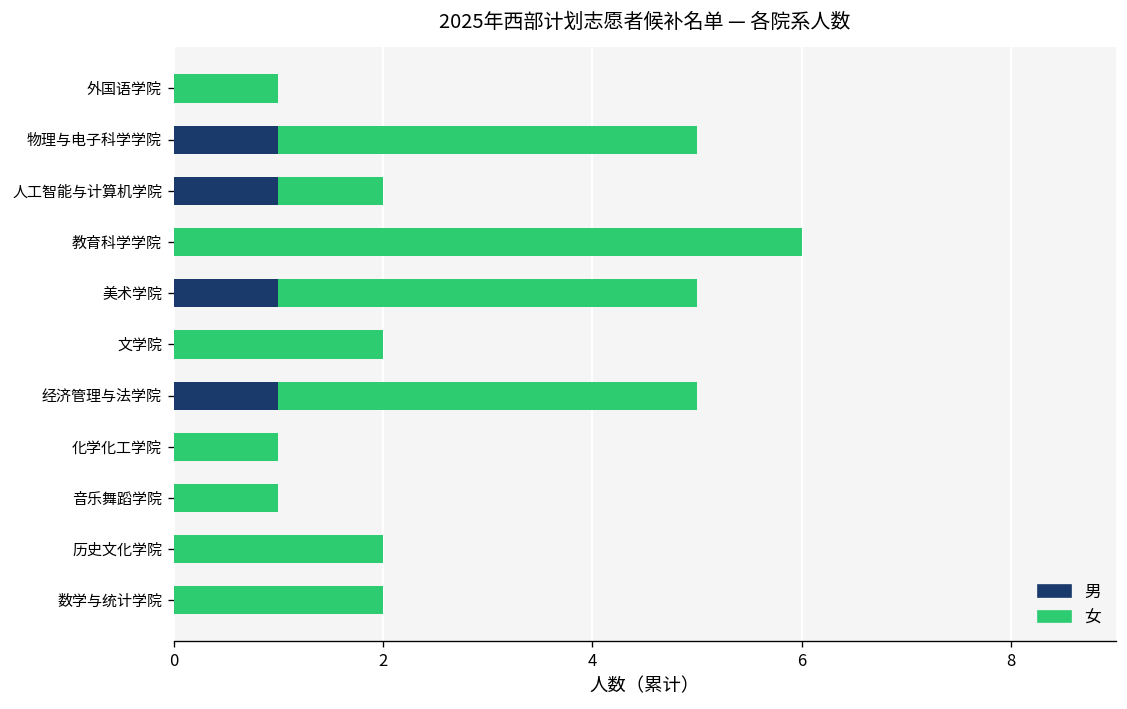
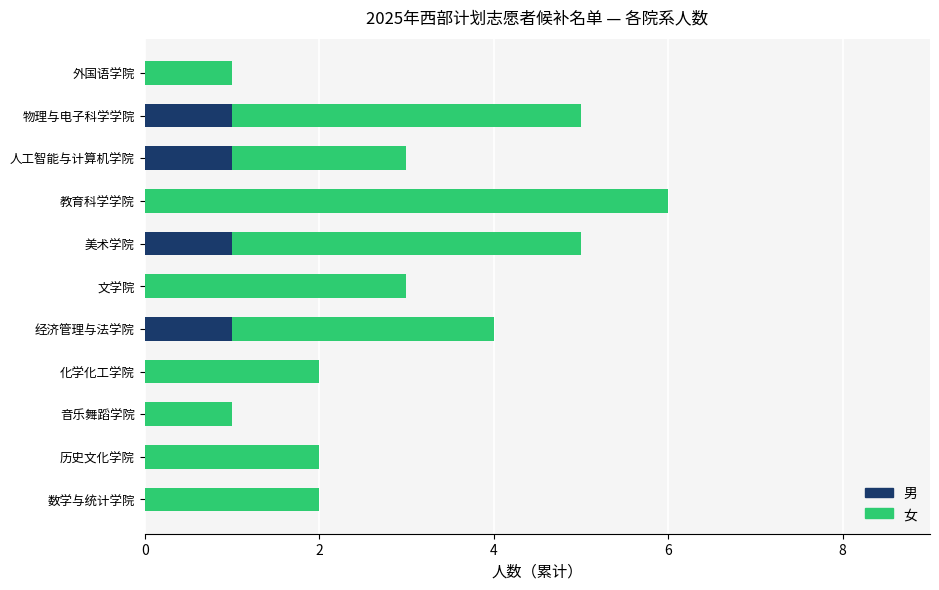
  {
    "男": {
      "外国语学院": 0,
      "物理与电子科学学院": 1,
      "人工智能与计算机学院": 1,
      "教育科学学院": 0,
      "美术学院": 1,
      "文学院": 0,
      "经济管理与法学院": 1,
      "化学化工学院": 0,
      "音乐舞蹈学院": 0,
      "历史文化学院": 0,
      "数学与统计学院": 0
    },
    "女": {
-     "人工智能与计算机学院": 1,
-     "文学院": 2,
-     "经济管理与法学院": 4,
-     "化学化工学院": 1
+     "人工智能与计算机学院": 2,
+     "文学院": 3,
+     "经济管理与法学院": 3,
+     "化学化工学院": 2
    }
  }
